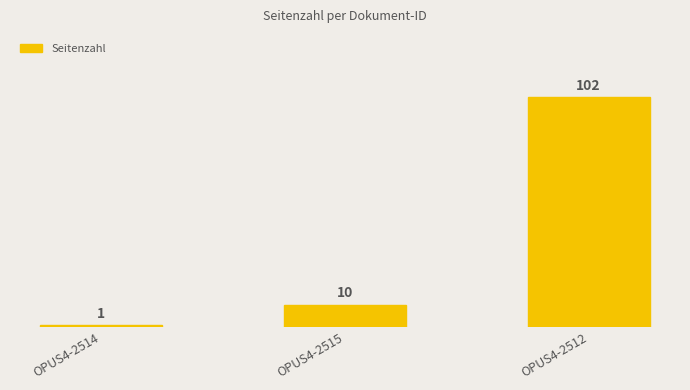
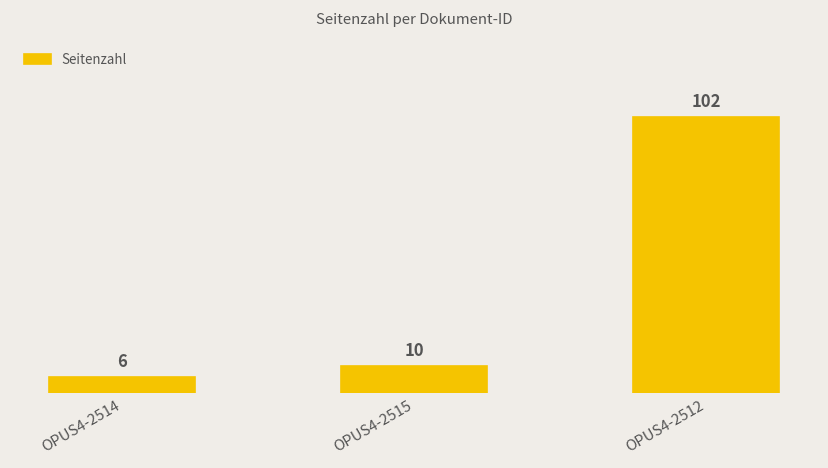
  {
-   "OPUS4-2514": 1,
+   "OPUS4-2514": 6,
    "OPUS4-2515": 10,
    "OPUS4-2512": 102
  }
